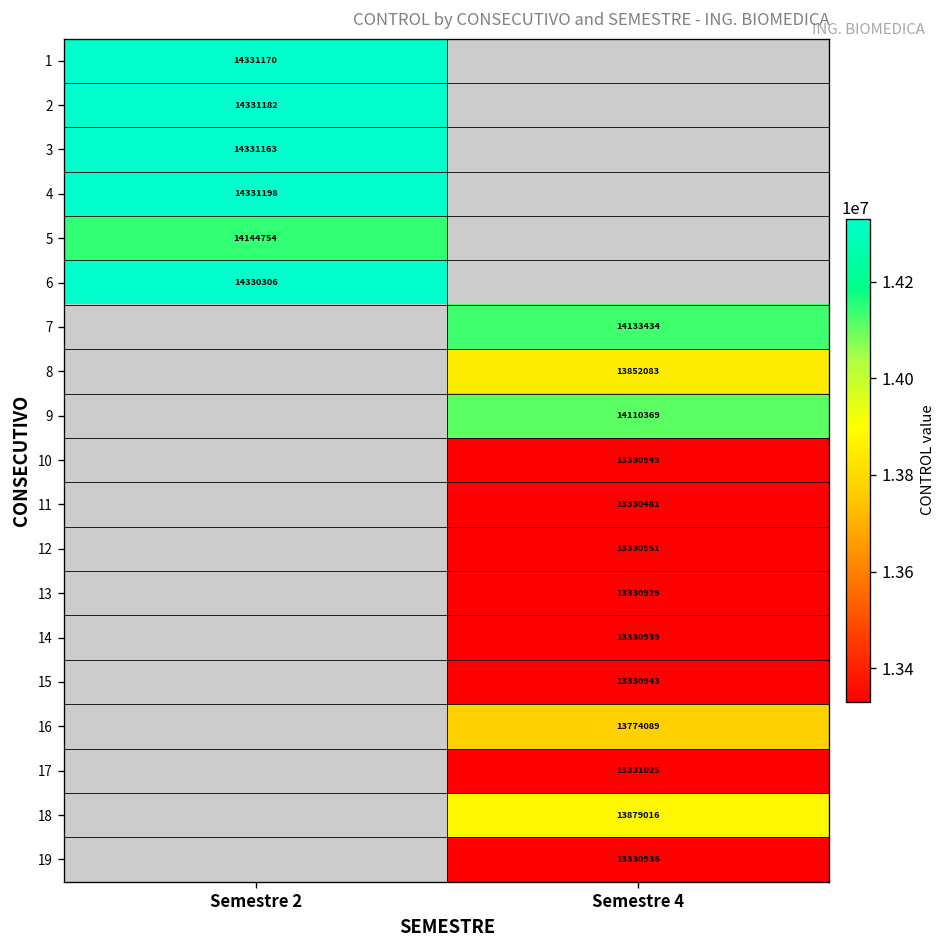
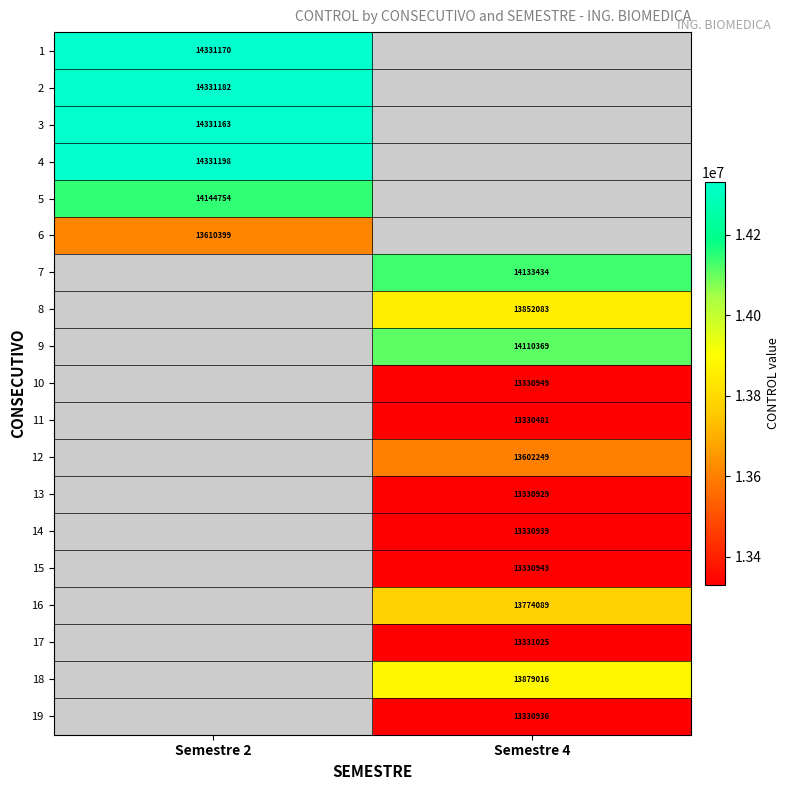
  {
    "1": {
      "Semestre 2": 14331170
    },
    "2": {
      "Semestre 2": 14331182
    },
    "3": {
      "Semestre 2": 14331163
    },
    "4": {
      "Semestre 2": 14331198
    },
    "5": {
      "Semestre 2": 14144754
    },
    "6": {
-     "Semestre 2": 14330306
+     "Semestre 2": 13610399
    },
    "7": {
      "Semestre 4": 14133434
    },
    "8": {
      "Semestre 4": 13852083
    },
    "9": {
      "Semestre 4": 14110369
    },
    "10": {
      "Semestre 4": 13330949
    },
    "11": {
      "Semestre 4": 13330481
    },
    "12": {
-     "Semestre 4": 13330951
+     "Semestre 4": 13602249
    },
    "13": {
      "Semestre 4": 13330929
    },
    "14": {
      "Semestre 4": 13330939
    },
    "15": {
      "Semestre 4": 13330943
    },
    "16": {
      "Semestre 4": 13774089
    },
    "17": {
      "Semestre 4": 13331025
    },
    "18": {
      "Semestre 4": 13879016
    },
    "19": {
      "Semestre 4": 13330936
    }
  }
